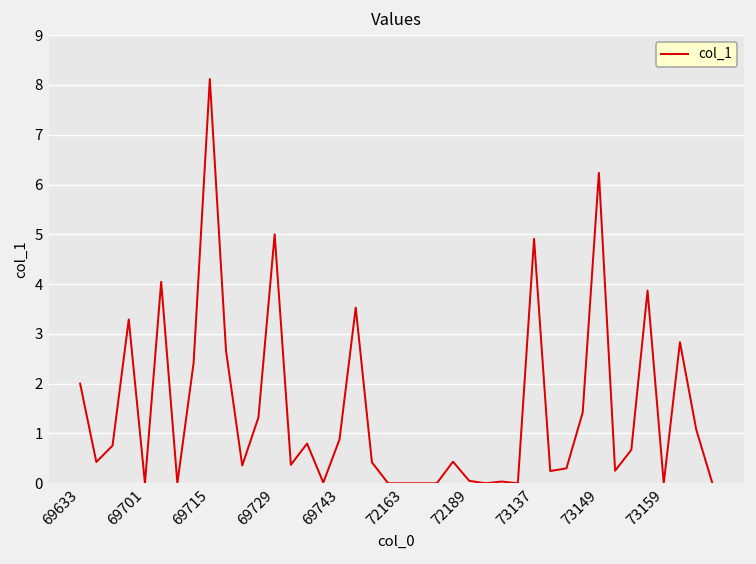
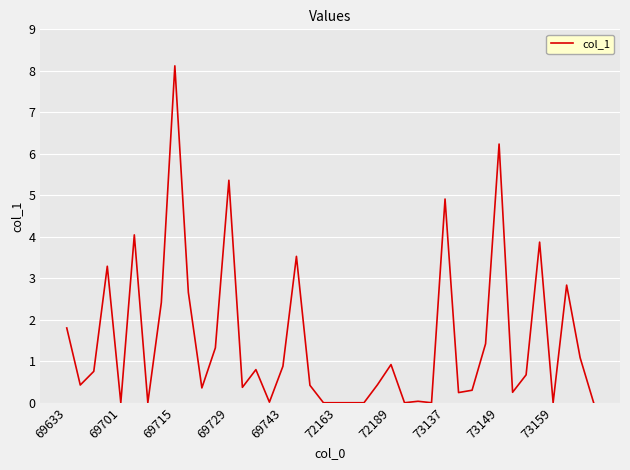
  {
-   "69633": 2.0,
+   "69633": 1.8,
    "69701": 0.0,
    "69715": 8.1,
-   "69729": 5.0,
+   "69729": 5.4,
    "69743": 0.9,
    "72163": 0.0,
-   "72189": 0.0,
+   "72189": 0.9,
    "73137": 4.9,
    "73149": 6.2,
    "73159": 0.0
  }
